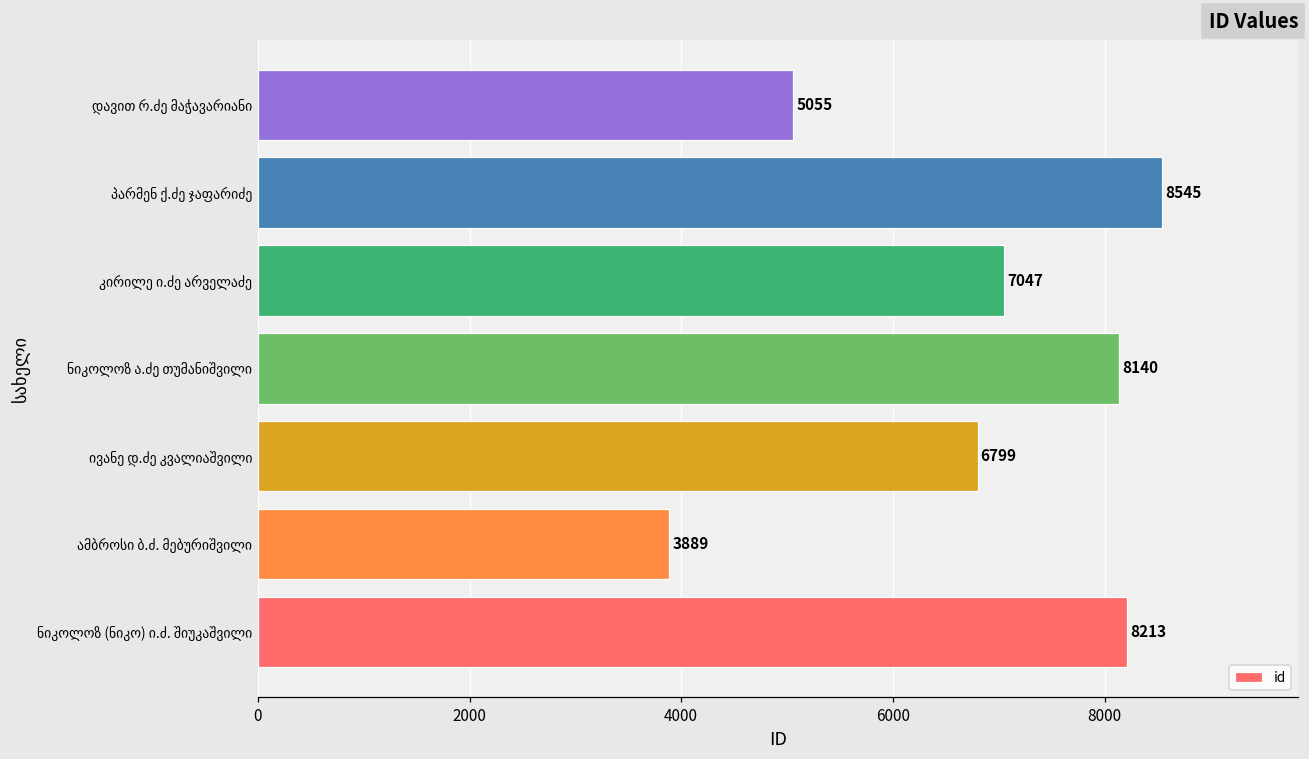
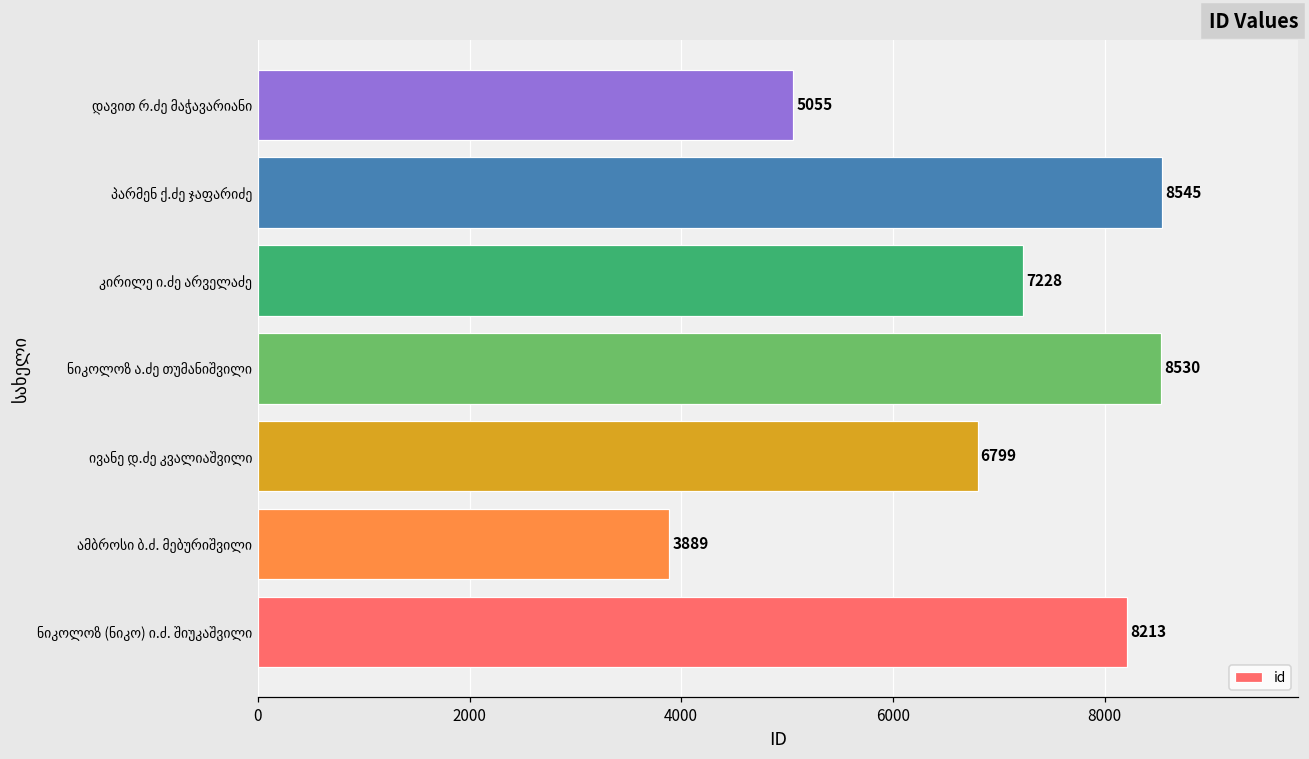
  {
    "დავით რ.ძე მაჭავარიანი": 5055,
    "პარმენ ქ.ძე ჯაფარიძე": 8545,
-   "კირილე ი.ძე არველაძე": 7047,
-   "ნიკოლოზ ა.ძე თუმანიშვილი": 8140,
+   "კირილე ი.ძე არველაძე": 7228,
+   "ნიკოლოზ ა.ძე თუმანიშვილი": 8530,
    "ივანე დ.ძე კვალიაშვილი": 6799,
    "ამბროსი ბ.ძ. მებურიშვილი": 3889,
    "ნიკოლოზ (ნიკო) ი.ძ. შიუკაშვილი": 8213
  }
